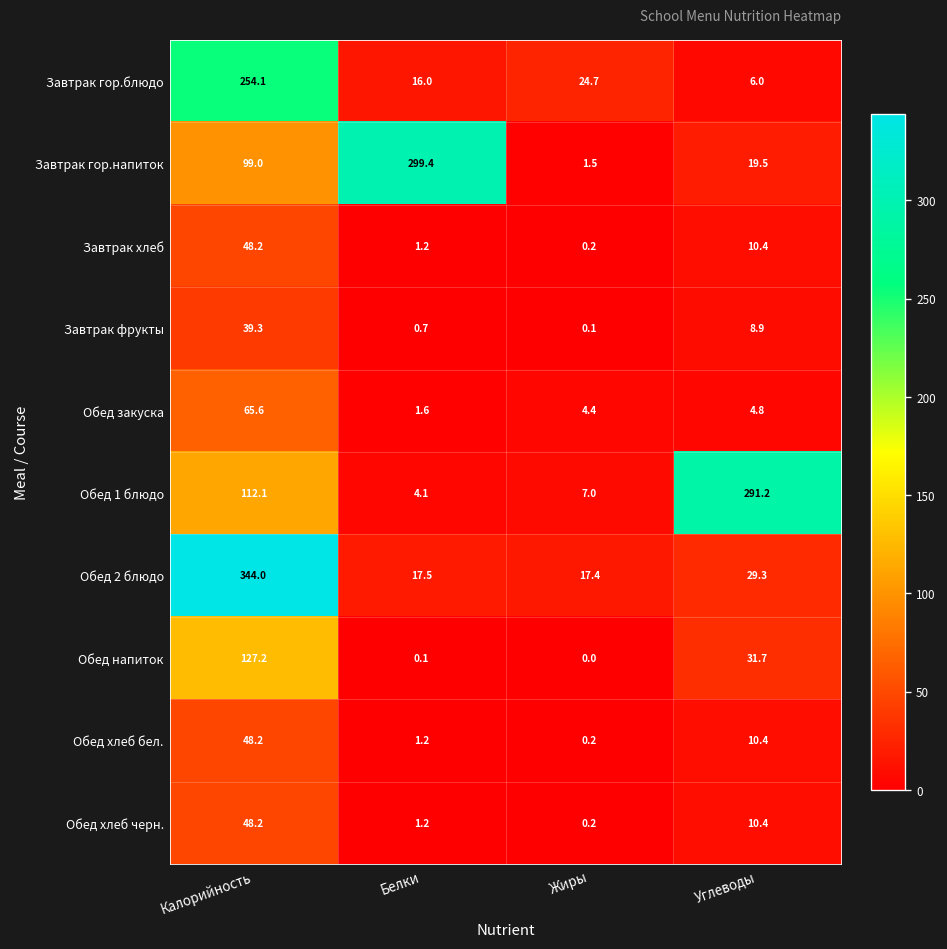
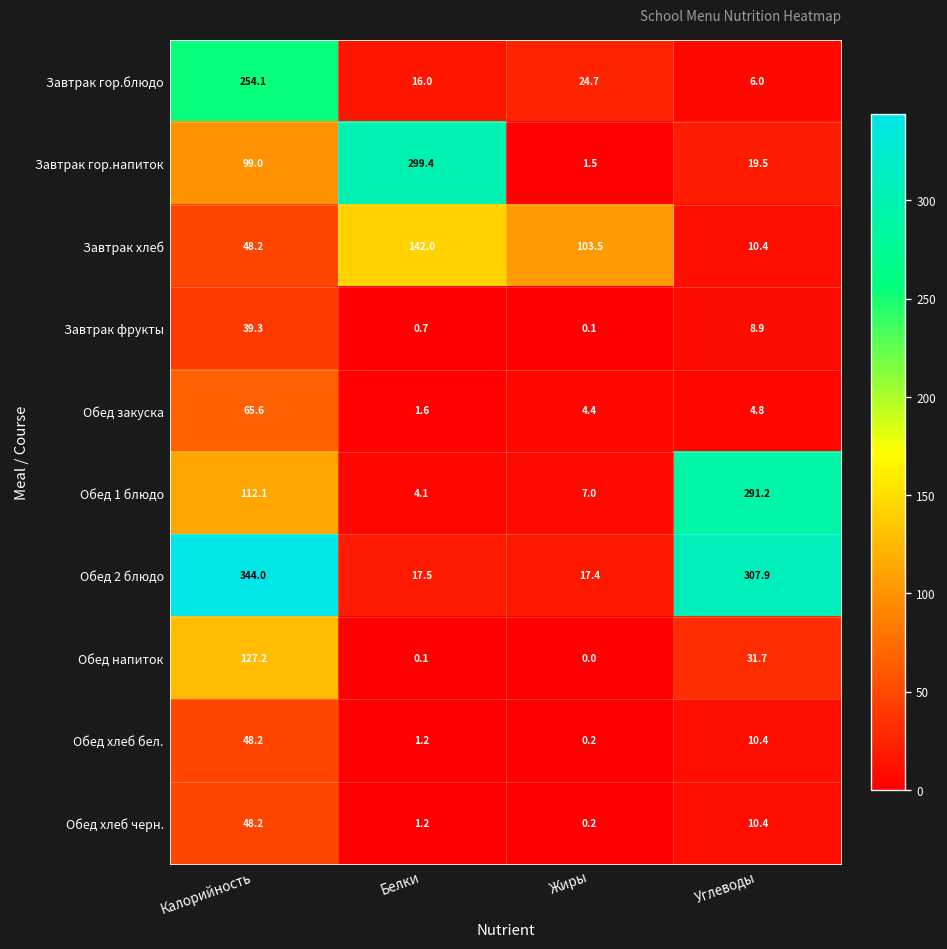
  {
    "Завтрак гор.блюдо": {
      "Калорийность": 254.1,
      "Белки": 16.0,
      "Жиры": 24.7,
      "Углеводы": 6.0
    },
    "Завтрак гор.напиток": {
      "Калорийность": 99.0,
      "Белки": 299.4,
      "Жиры": 1.5,
      "Углеводы": 19.5
    },
    "Завтрак хлеб": {
      "Калорийность": 48.2,
-     "Белки": 1.2,
-     "Жиры": 0.2,
+     "Белки": 142.0,
+     "Жиры": 103.5,
      "Углеводы": 10.4
    },
    "Завтрак фрукты": {
      "Калорийность": 39.3,
      "Белки": 0.7,
      "Жиры": 0.1,
      "Углеводы": 8.9
    },
    "Обед закуска": {
      "Калорийность": 65.6,
      "Белки": 1.6,
      "Жиры": 4.4,
      "Углеводы": 4.8
    },
    "Обед 1 блюдо": {
      "Калорийность": 112.1,
      "Белки": 4.1,
      "Жиры": 7.0,
      "Углеводы": 291.2
    },
    "Обед 2 блюдо": {
      "Калорийность": 344.0,
      "Белки": 17.5,
      "Жиры": 17.4,
-     "Углеводы": 29.3
+     "Углеводы": 307.9
    },
    "Обед напиток": {
      "Калорийность": 127.2,
      "Белки": 0.1,
      "Жиры": 0.0,
      "Углеводы": 31.7
    },
    "Обед хлеб бел.": {
      "Калорийность": 48.2,
      "Белки": 1.2,
      "Жиры": 0.2,
      "Углеводы": 10.4
    },
    "Обед хлеб черн.": {
      "Калорийность": 48.2,
      "Белки": 1.2,
      "Жиры": 0.2,
      "Углеводы": 10.4
    }
  }
